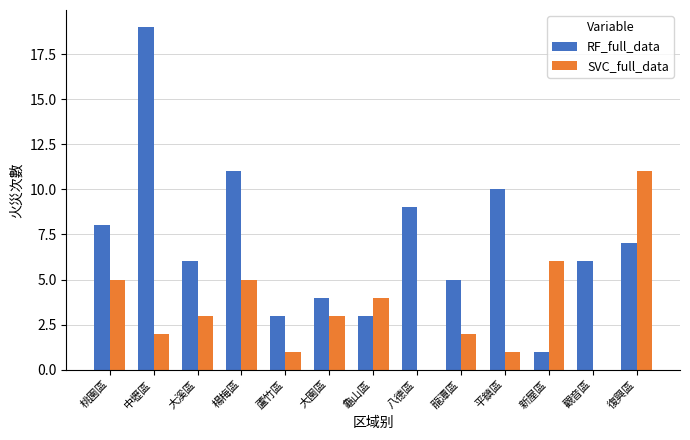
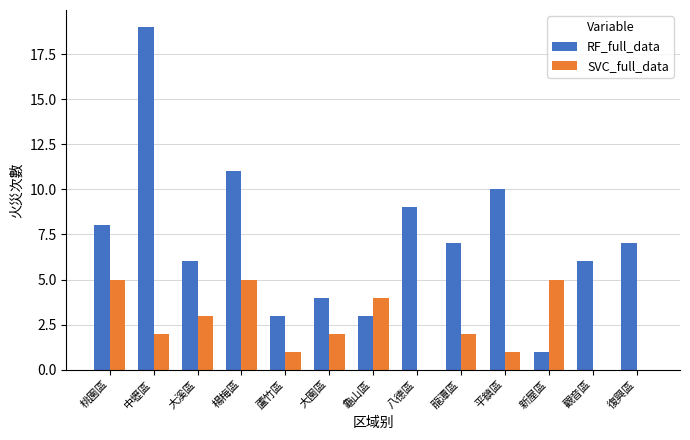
  {
    "RF_full_data": {
      "桃園區": 8,
      "中壢區": 19,
      "大溪區": 6,
      "楊梅區": 11,
      "蘆竹區": 3,
      "大園區": 4,
      "龜山區": 3,
      "八德區": 9,
-     "龍潭區": 5,
+     "龍潭區": 7,
      "平鎮區": 10,
      "新屋區": 1,
      "觀音區": 6,
      "復興區": 7
    },
    "SVC_full_data": {
      "桃園區": 5,
      "中壢區": 2,
      "大溪區": 3,
      "楊梅區": 5,
      "蘆竹區": 1,
-     "大園區": 3,
+     "大園區": 2,
      "龜山區": 4,
      "八德區": 0,
      "龍潭區": 2,
      "平鎮區": 1,
-     "新屋區": 6,
+     "新屋區": 5,
      "觀音區": 0,
-     "復興區": 11
+     "復興區": 0
    }
  }
